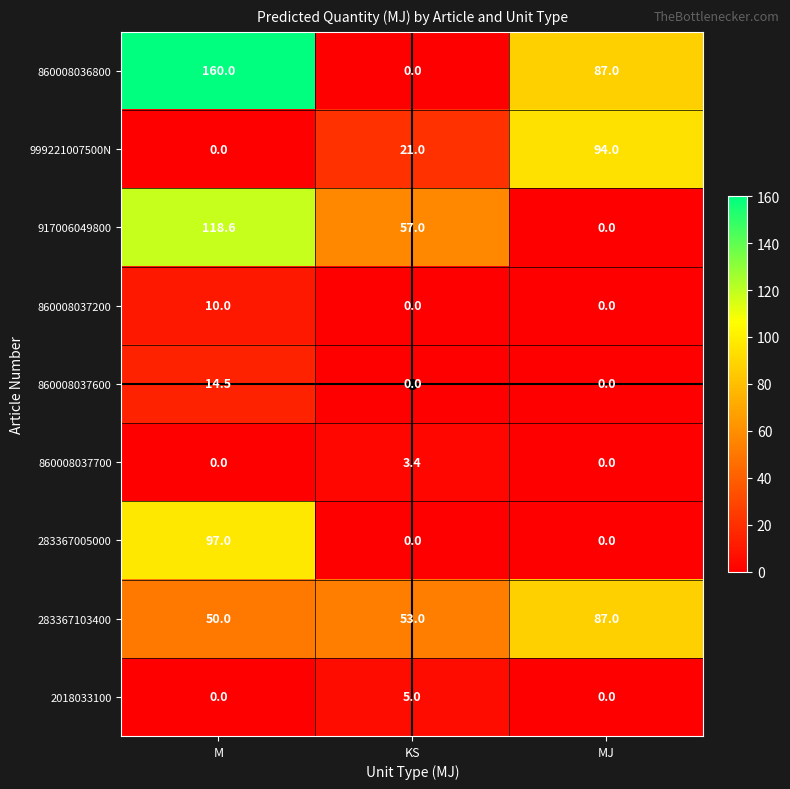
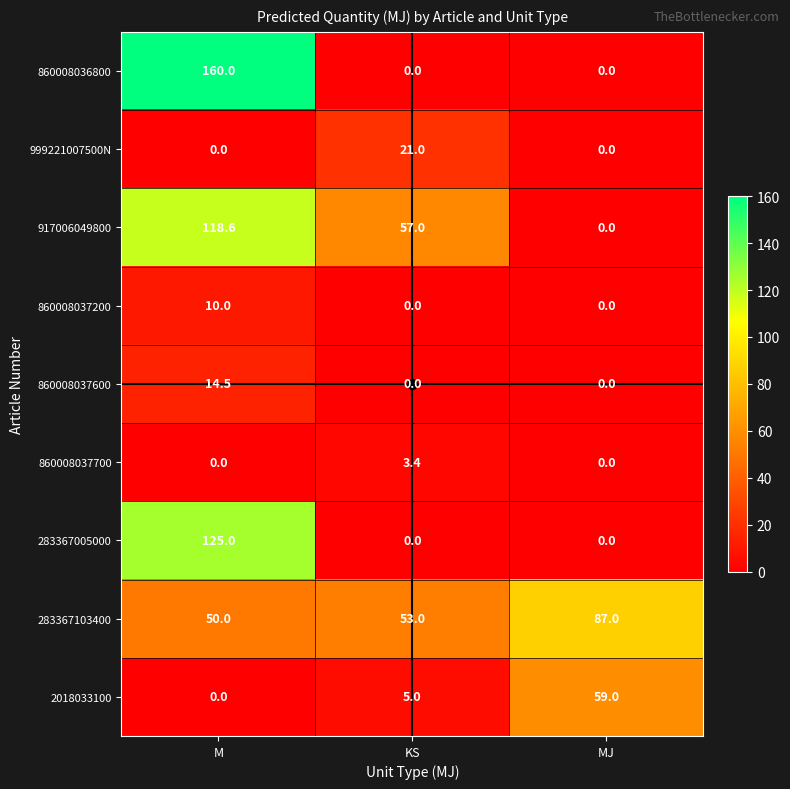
  {
    "860008036800": {
      "M": 160.0,
      "KS": 0.0,
-     "MJ": 87.0
+     "MJ": 0.0
    },
    "999221007500N": {
      "M": 0.0,
      "KS": 21.0,
-     "MJ": 94.0
+     "MJ": 0.0
    },
    "917006049800": {
      "M": 118.6,
      "KS": 57.0,
      "MJ": 0.0
    },
    "860008037200": {
      "M": 10.0,
      "KS": 0.0,
      "MJ": 0.0
    },
    "860008037600": {
      "M": 14.5,
      "MJ": 0.0
    },
    "860008037700": {
      "M": 0.0,
      "KS": 3.4,
      "MJ": 0.0
    },
    "283367005000": {
-     "M": 97.0,
+     "M": 125.0,
      "KS": 0.0,
      "MJ": 0.0
    },
    "283367103400": {
      "M": 50.0,
      "KS": 53.0,
      "MJ": 87.0
    },
    "2018033100": {
      "M": 0.0,
      "KS": 5.0,
-     "MJ": 0.0
+     "MJ": 59.0
    }
  }
